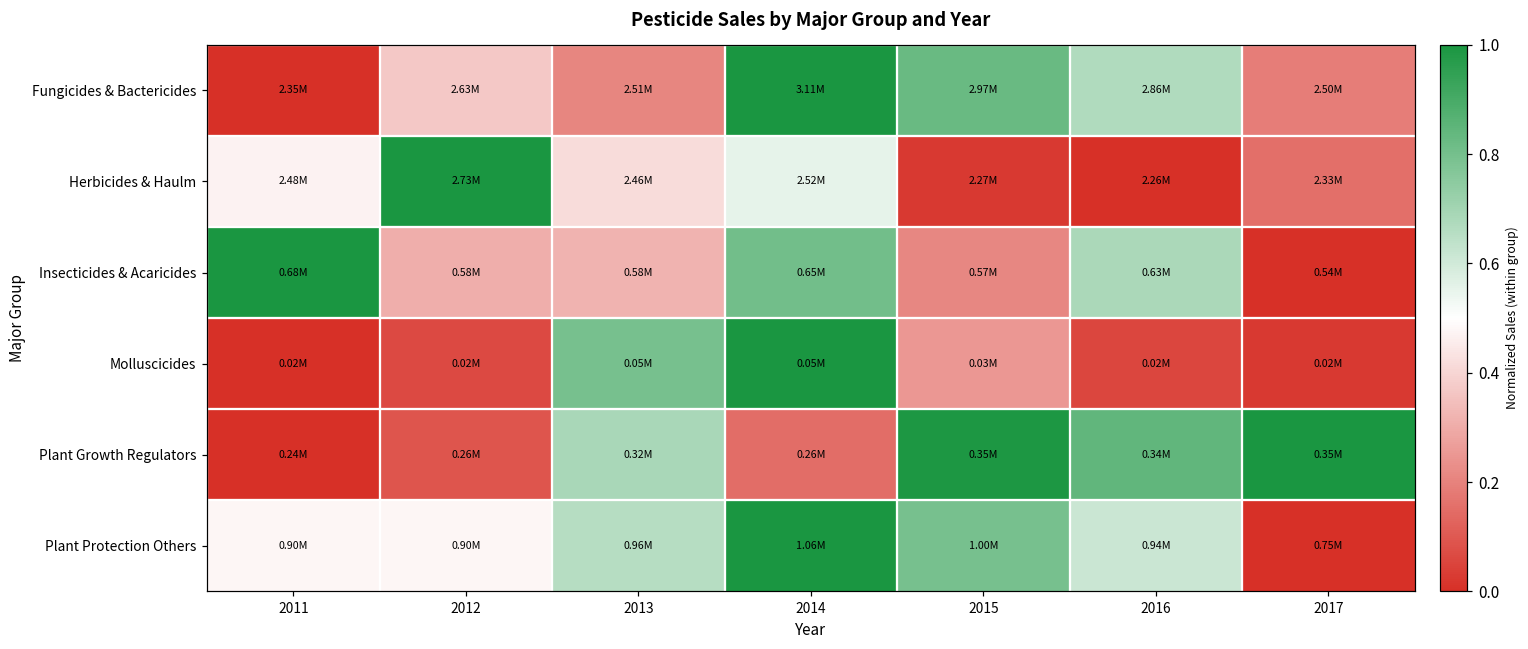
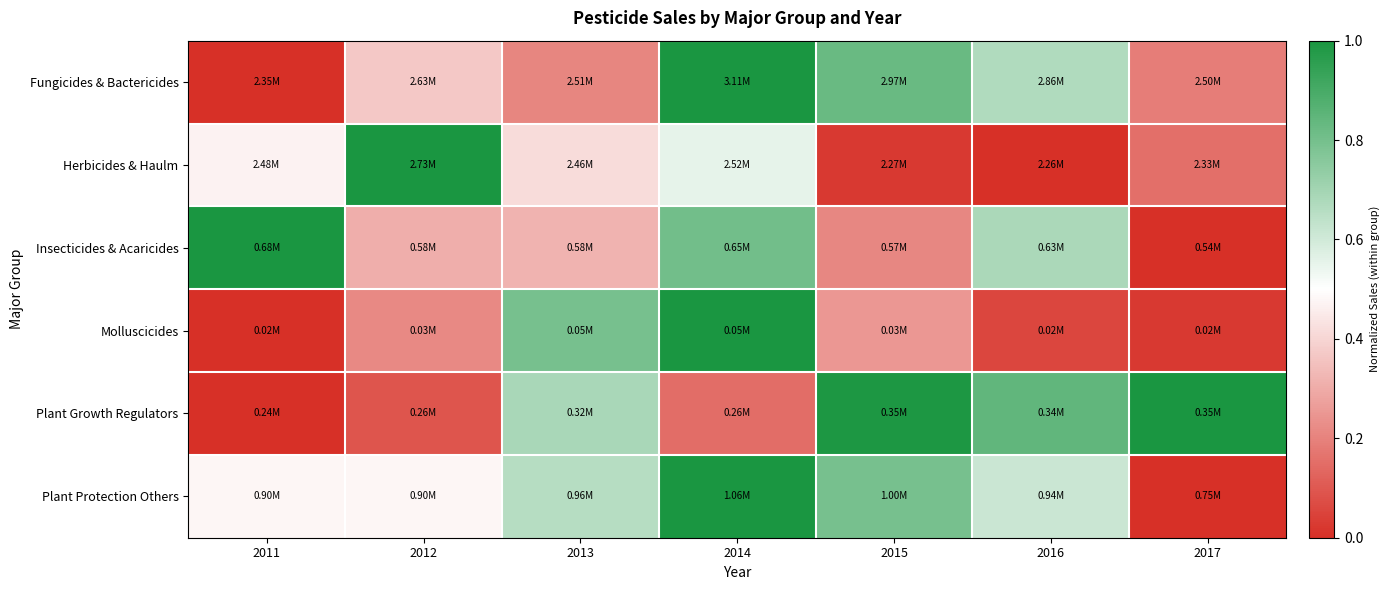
  {
    "Fungicides & Bactericides": {
      "2011": "2.35M",
      "2012": "2.63M",
      "2013": "2.51M",
      "2014": "3.11M",
      "2015": "2.97M",
      "2016": "2.86M",
      "2017": "2.50M"
    },
    "Herbicides & Haulm": {
      "2011": "2.48M",
      "2012": "2.73M",
      "2013": "2.46M",
      "2014": "2.52M",
      "2015": "2.27M",
      "2016": "2.26M",
      "2017": "2.33M"
    },
    "Insecticides & Acaricides": {
      "2011": "0.68M",
      "2012": "0.58M",
      "2013": "0.58M",
      "2014": "0.65M",
      "2015": "0.57M",
      "2016": "0.63M",
      "2017": "0.54M"
    },
    "Molluscicides": {
      "2011": "0.02M",
-     "2012": "0.02M",
+     "2012": "0.03M",
      "2013": "0.05M",
      "2014": "0.05M",
      "2015": "0.03M",
      "2016": "0.02M",
      "2017": "0.02M"
    },
    "Plant Growth Regulators": {
      "2011": "0.24M",
      "2012": "0.26M",
      "2013": "0.32M",
      "2014": "0.26M",
      "2015": "0.35M",
      "2016": "0.34M",
      "2017": "0.35M"
    },
    "Plant Protection Others": {
      "2011": "0.90M",
      "2012": "0.90M",
      "2013": "0.96M",
      "2014": "1.06M",
      "2015": "1.00M",
      "2016": "0.94M",
      "2017": "0.75M"
    }
  }
